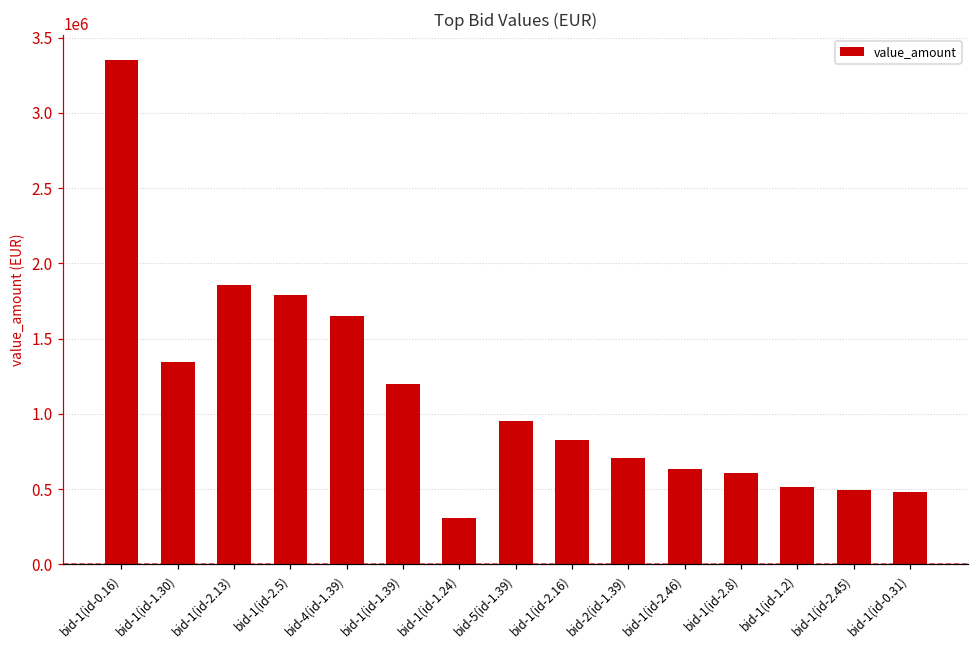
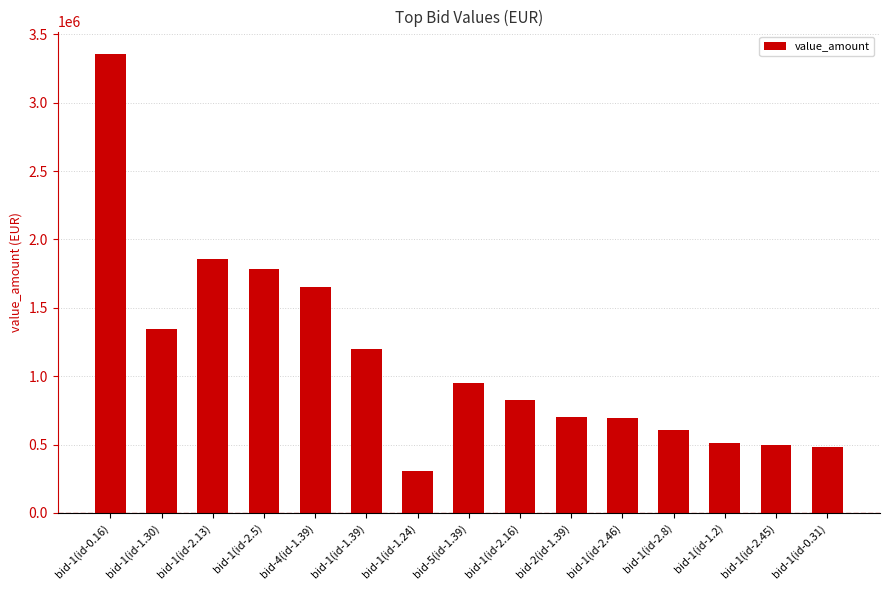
  {
    "bid-1(id-0.16)": 3350000,
    "bid-1(id-1.30)": 1340000,
    "bid-1(id-2.13)": 1860000,
    "bid-1(id-2.5)": 1790000,
    "bid-4(id-1.39)": 1650000,
    "bid-1(id-1.39)": 1200000,
    "bid-1(id-1.24)": 310000,
    "bid-5(id-1.39)": 950000,
    "bid-1(id-2.16)": 820000,
    "bid-2(id-1.39)": 700000,
-   "bid-1(id-2.46)": 630000,
+   "bid-1(id-2.46)": 700000,
    "bid-1(id-2.8)": 610000,
    "bid-1(id-1.2)": 510000,
    "bid-1(id-2.45)": 490000,
    "bid-1(id-0.31)": 480000
  }
